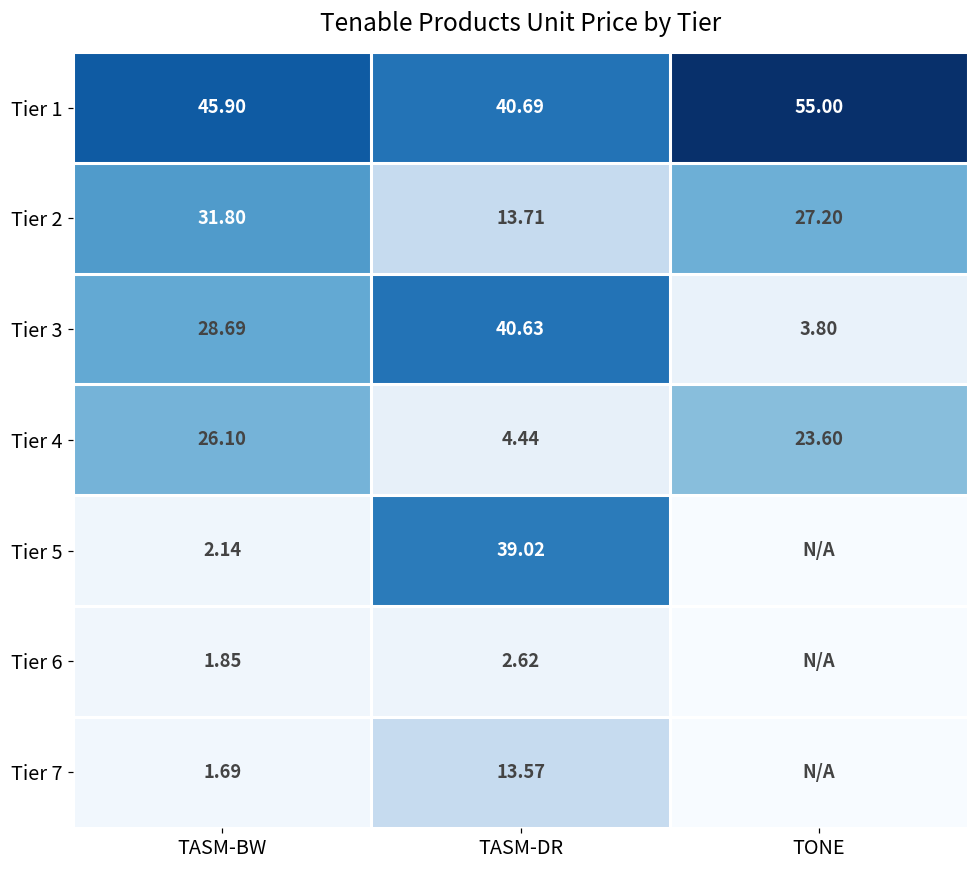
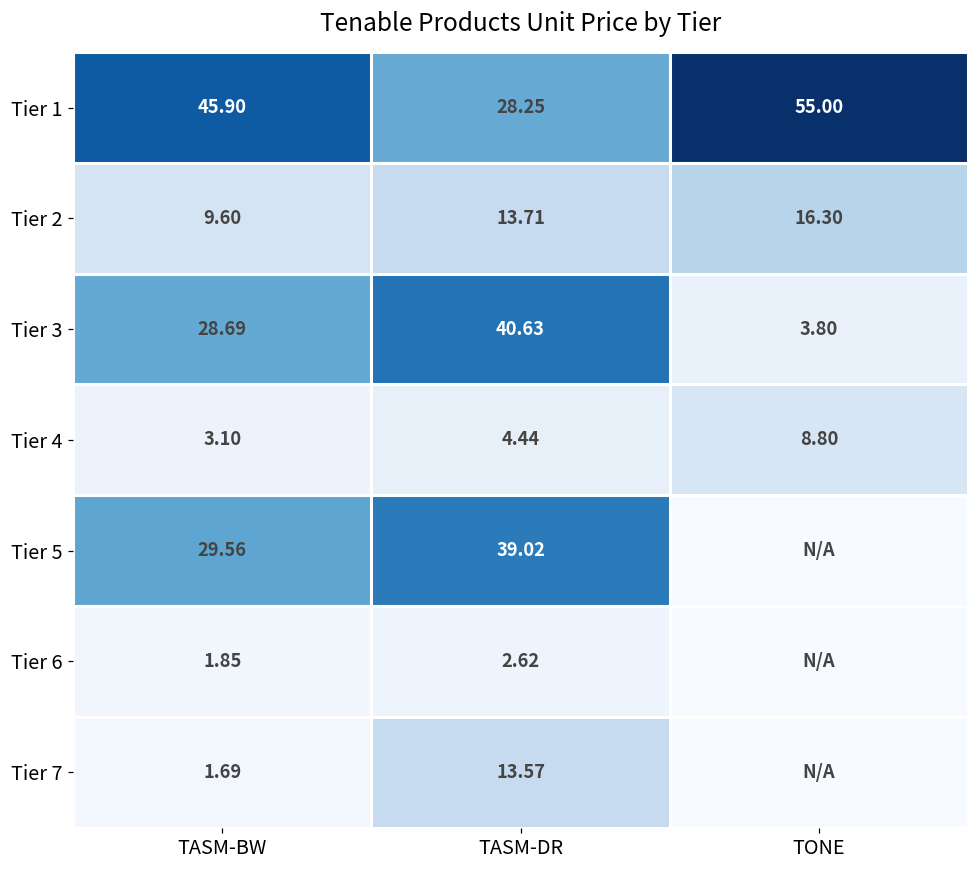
  {
    "Tier 1": {
      "TASM-BW": 45.90,
-     "TASM-DR": 40.69,
+     "TASM-DR": 28.25,
      "TONE": 55.00
    },
    "Tier 2": {
-     "TASM-BW": 31.80,
+     "TASM-BW": 9.60,
      "TASM-DR": 13.71,
-     "TONE": 27.20
+     "TONE": 16.30
    },
    "Tier 3": {
      "TASM-BW": 28.69,
      "TASM-DR": 40.63,
      "TONE": 3.80
    },
    "Tier 4": {
-     "TASM-BW": 26.10,
+     "TASM-BW": 3.10,
      "TASM-DR": 4.44,
-     "TONE": 23.60
+     "TONE": 8.80
    },
    "Tier 5": {
-     "TASM-BW": 2.14,
+     "TASM-BW": 29.56,
      "TASM-DR": 39.02
    },
    "Tier 6": {
      "TASM-BW": 1.85,
      "TASM-DR": 2.62
    },
    "Tier 7": {
      "TASM-BW": 1.69,
      "TASM-DR": 13.57
    }
  }
